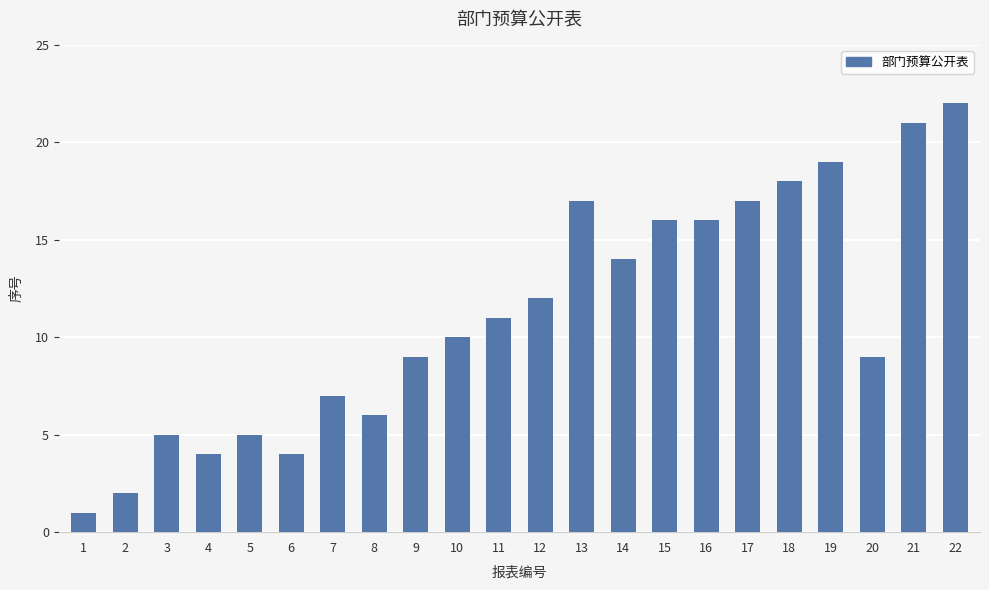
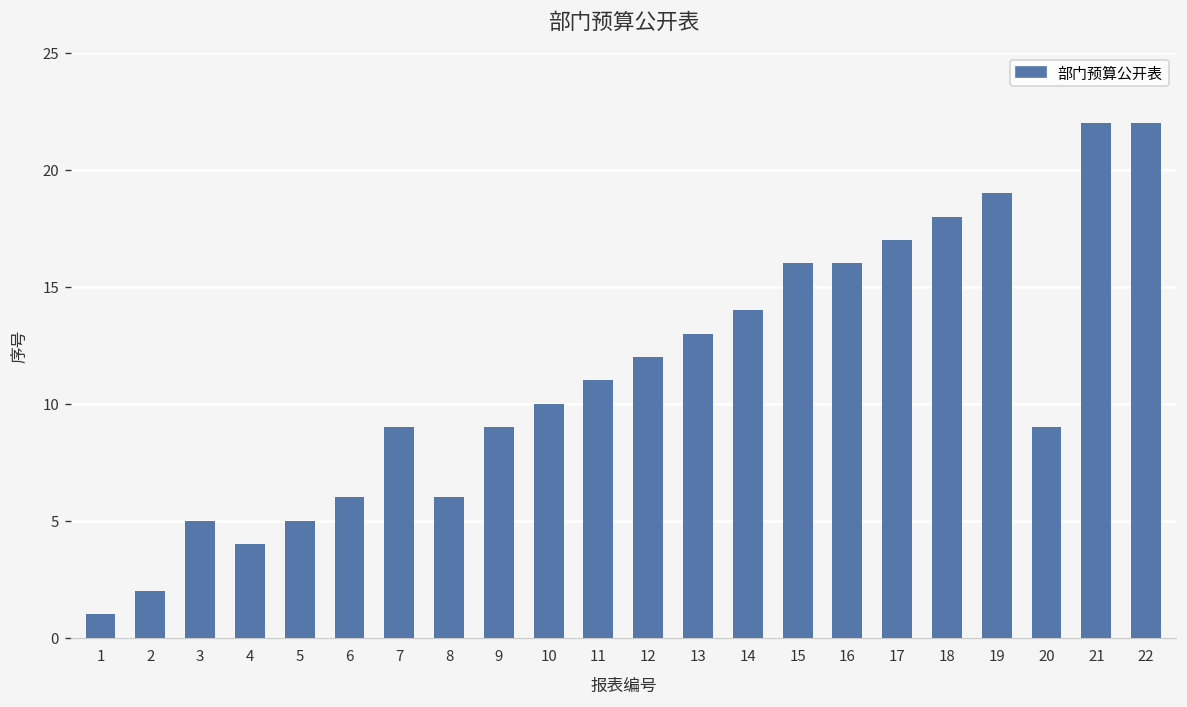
  {
    "1": 1,
    "2": 2,
    "3": 5,
    "4": 4,
    "5": 5,
-   "6": 4,
-   "7": 7,
+   "6": 6,
+   "7": 9,
    "8": 6,
    "9": 9,
    "10": 10,
    "11": 11,
    "12": 12,
-   "13": 17,
+   "13": 13,
    "14": 14,
    "15": 16,
    "16": 16,
    "17": 17,
    "18": 18,
    "19": 19,
    "20": 9,
-   "21": 21,
+   "21": 22,
    "22": 22
  }
